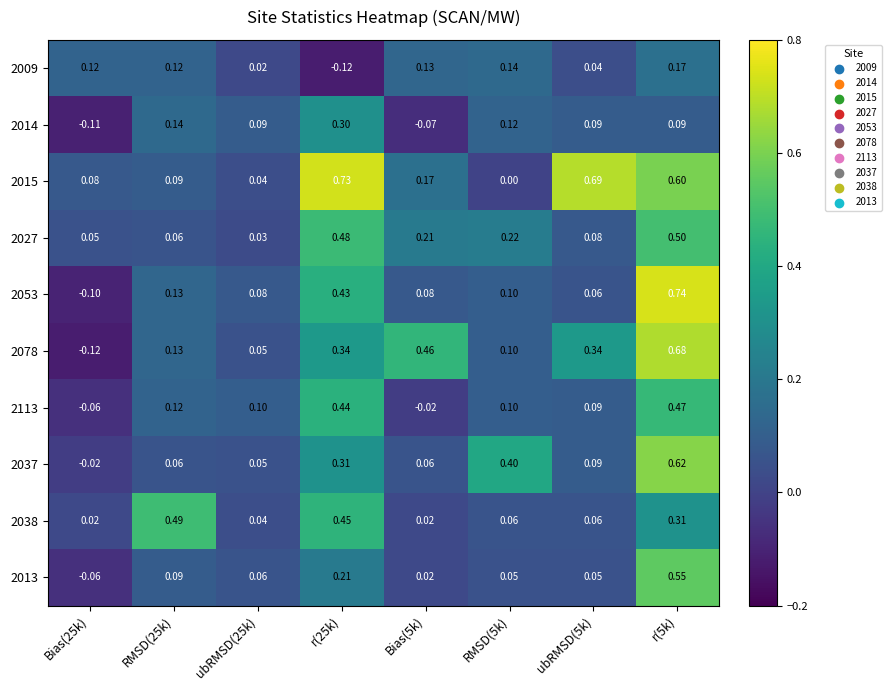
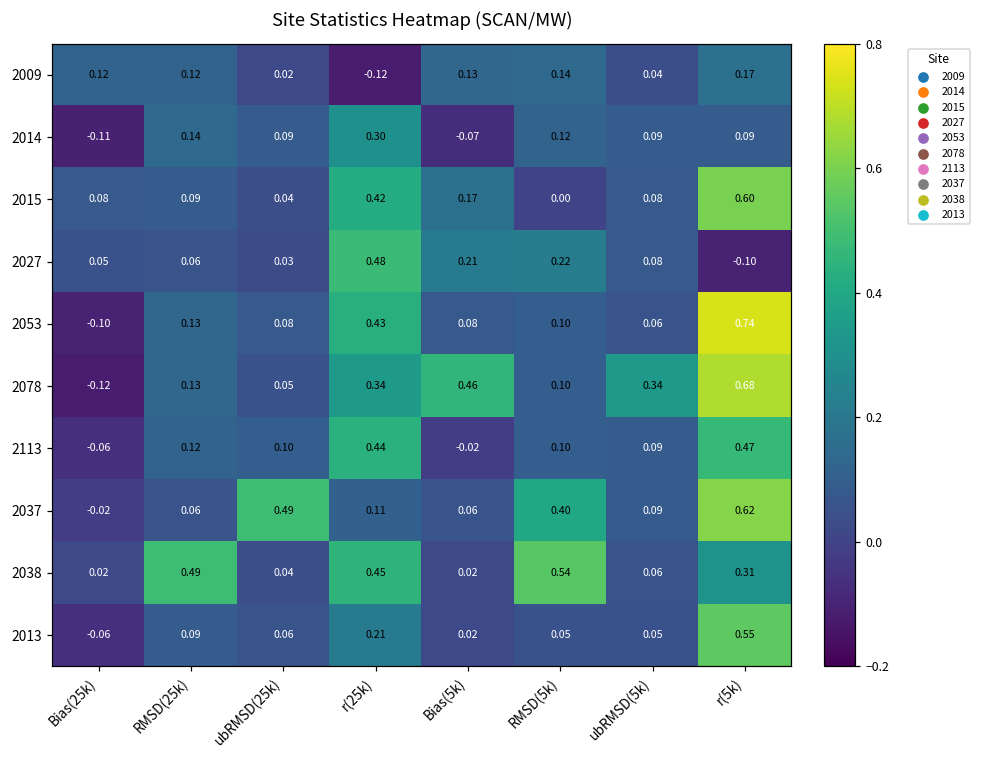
  {
    "2009": {
      "Bias(25k)": 0.12,
      "RMSD(25k)": 0.12,
      "ubRMSD(25k)": 0.02,
      "r(25k)": -0.12,
      "Bias(5k)": 0.13,
      "RMSD(5k)": 0.14,
      "ubRMSD(5k)": 0.04,
      "r(5k)": 0.17
    },
    "2014": {
      "Bias(25k)": -0.11,
      "RMSD(25k)": 0.14,
      "ubRMSD(25k)": 0.09,
      "r(25k)": 0.30,
      "Bias(5k)": -0.07,
      "RMSD(5k)": 0.12,
      "ubRMSD(5k)": 0.09,
      "r(5k)": 0.09
    },
    "2015": {
      "Bias(25k)": 0.08,
      "RMSD(25k)": 0.09,
      "ubRMSD(25k)": 0.04,
-     "r(25k)": 0.73,
+     "r(25k)": 0.42,
      "Bias(5k)": 0.17,
      "RMSD(5k)": 0.00,
-     "ubRMSD(5k)": 0.69,
+     "ubRMSD(5k)": 0.08,
      "r(5k)": 0.60
    },
    "2027": {
      "Bias(25k)": 0.05,
      "RMSD(25k)": 0.06,
      "ubRMSD(25k)": 0.03,
      "r(25k)": 0.48,
      "Bias(5k)": 0.21,
      "RMSD(5k)": 0.22,
      "ubRMSD(5k)": 0.08,
-     "r(5k)": 0.50
+     "r(5k)": -0.10
    },
    "2053": {
      "Bias(25k)": -0.10,
      "RMSD(25k)": 0.13,
      "ubRMSD(25k)": 0.08,
      "r(25k)": 0.43,
      "Bias(5k)": 0.08,
      "RMSD(5k)": 0.10,
      "ubRMSD(5k)": 0.06,
      "r(5k)": 0.74
    },
    "2078": {
      "Bias(25k)": -0.12,
      "RMSD(25k)": 0.13,
      "ubRMSD(25k)": 0.05,
      "r(25k)": 0.34,
      "Bias(5k)": 0.46,
      "RMSD(5k)": 0.10,
      "ubRMSD(5k)": 0.34,
      "r(5k)": 0.68
    },
    "2113": {
      "Bias(25k)": -0.06,
      "RMSD(25k)": 0.12,
      "ubRMSD(25k)": 0.10,
      "r(25k)": 0.44,
      "Bias(5k)": -0.02,
      "RMSD(5k)": 0.10,
      "ubRMSD(5k)": 0.09,
      "r(5k)": 0.47
    },
    "2037": {
      "Bias(25k)": -0.02,
      "RMSD(25k)": 0.06,
-     "ubRMSD(25k)": 0.05,
-     "r(25k)": 0.31,
+     "ubRMSD(25k)": 0.49,
+     "r(25k)": 0.11,
      "Bias(5k)": 0.06,
      "RMSD(5k)": 0.40,
      "ubRMSD(5k)": 0.09,
      "r(5k)": 0.62
    },
    "2038": {
      "Bias(25k)": 0.02,
      "RMSD(25k)": 0.49,
      "ubRMSD(25k)": 0.04,
      "r(25k)": 0.45,
      "Bias(5k)": 0.02,
-     "RMSD(5k)": 0.06,
+     "RMSD(5k)": 0.54,
      "ubRMSD(5k)": 0.06,
      "r(5k)": 0.31
    },
    "2013": {
      "Bias(25k)": -0.06,
      "RMSD(25k)": 0.09,
      "ubRMSD(25k)": 0.06,
      "r(25k)": 0.21,
      "Bias(5k)": 0.02,
      "RMSD(5k)": 0.05,
      "ubRMSD(5k)": 0.05,
      "r(5k)": 0.55
    }
  }
